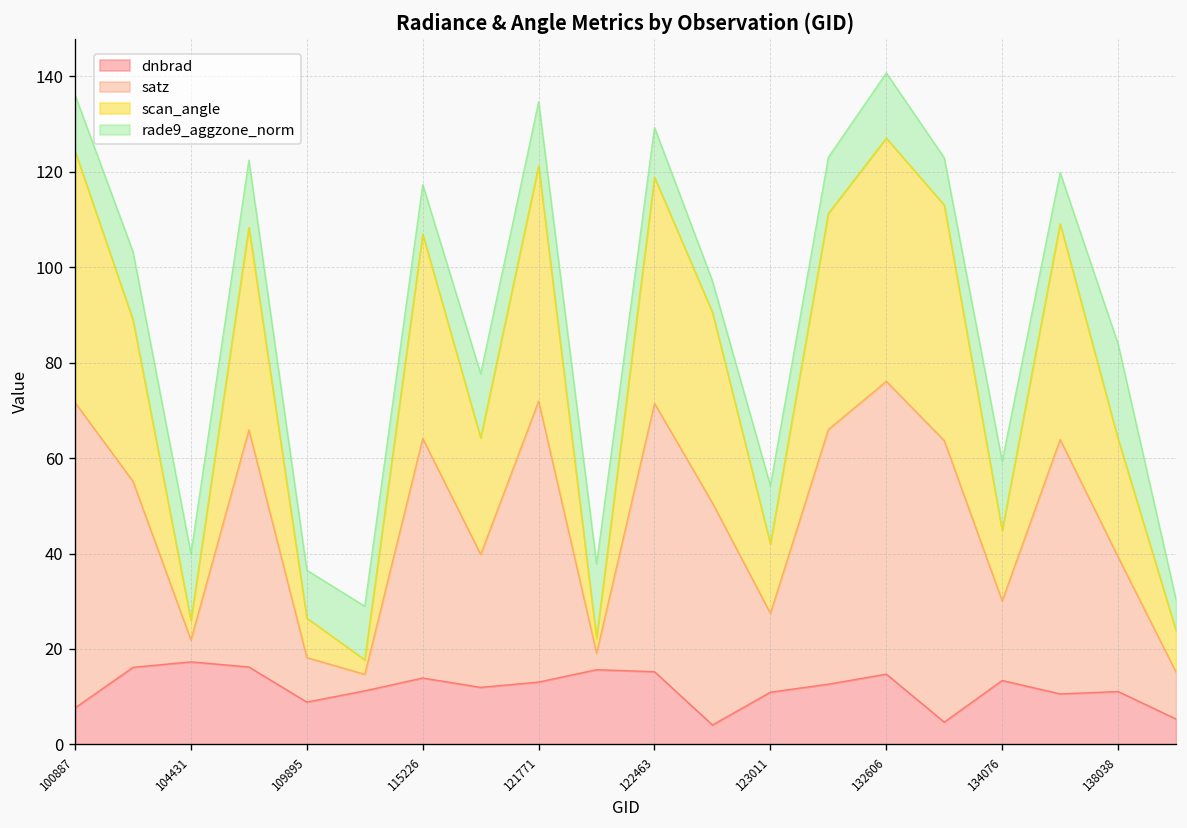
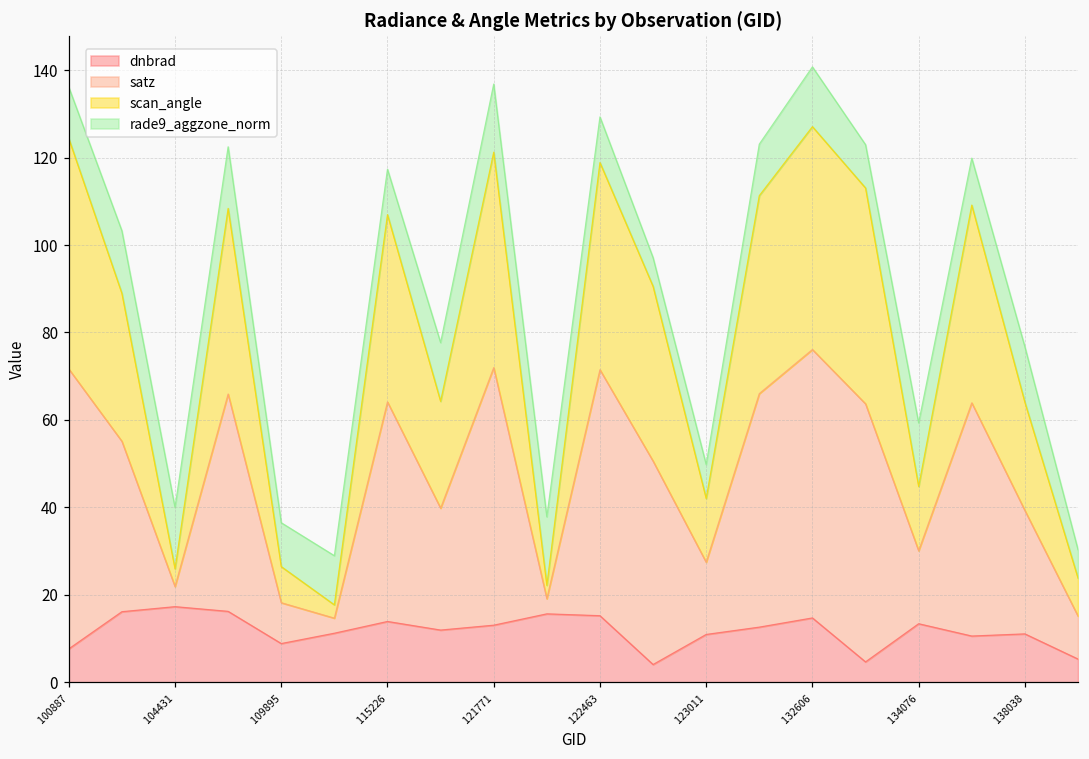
  {
    "scan_angle": {
      "100887": 53,
      "104431": 4,
      "109895": 8,
      "115226": 43,
      "121771": 49,
      "122463": 47,
      "123011": 15,
      "132606": 51,
      "134076": 15,
      "138038": 25
    },
    "rade9_aggzone_norm": {
      "100887": 12,
      "104431": 14,
      "109895": 10,
      "115226": 10,
-     "121771": 13,
+     "121771": 16,
      "122463": 10,
-     "123011": 12,
+     "123011": 8,
      "132606": 14,
      "134076": 15,
-     "138038": 20
+     "138038": 13
    }
  }
